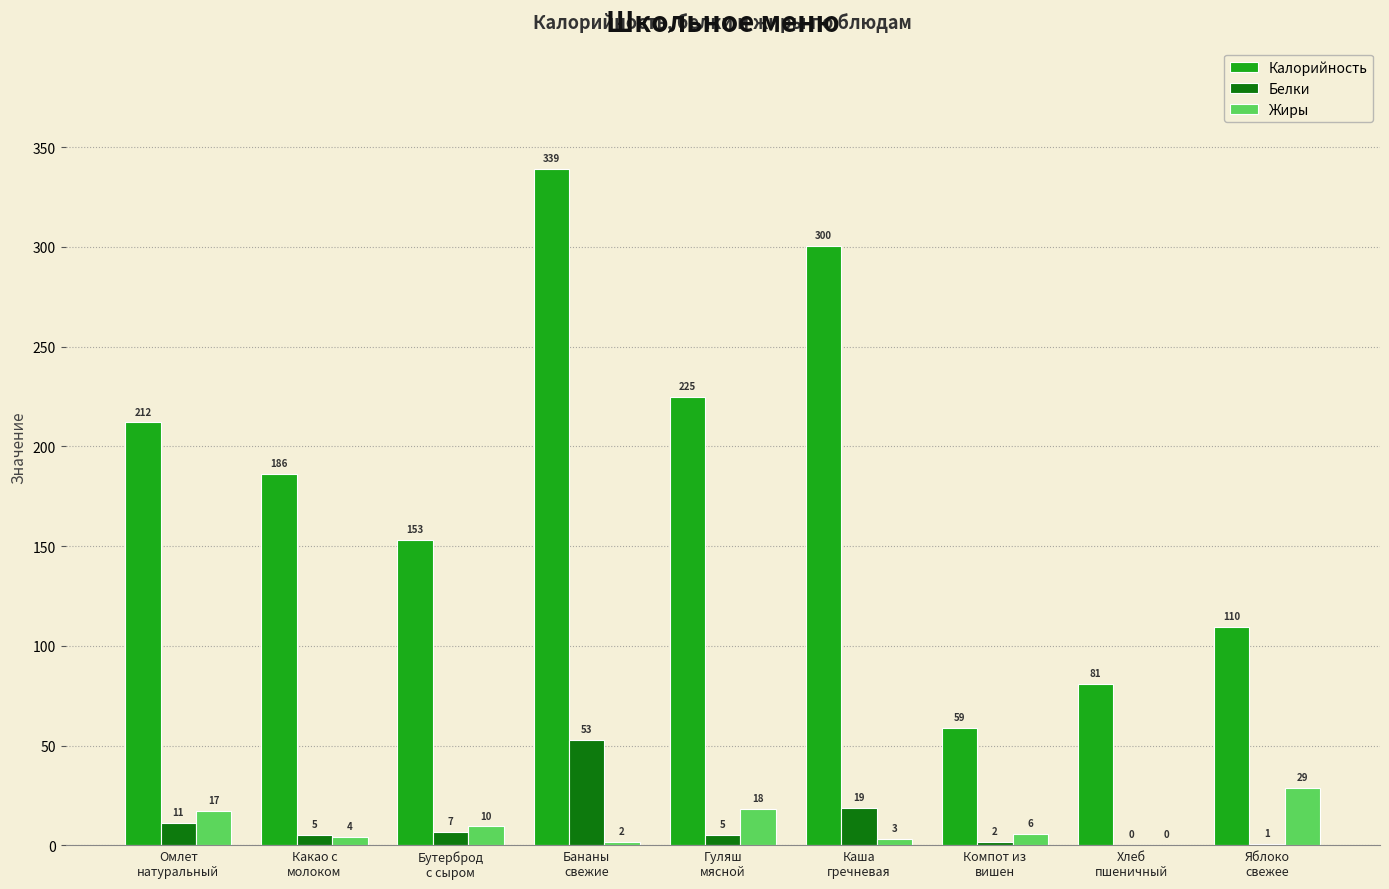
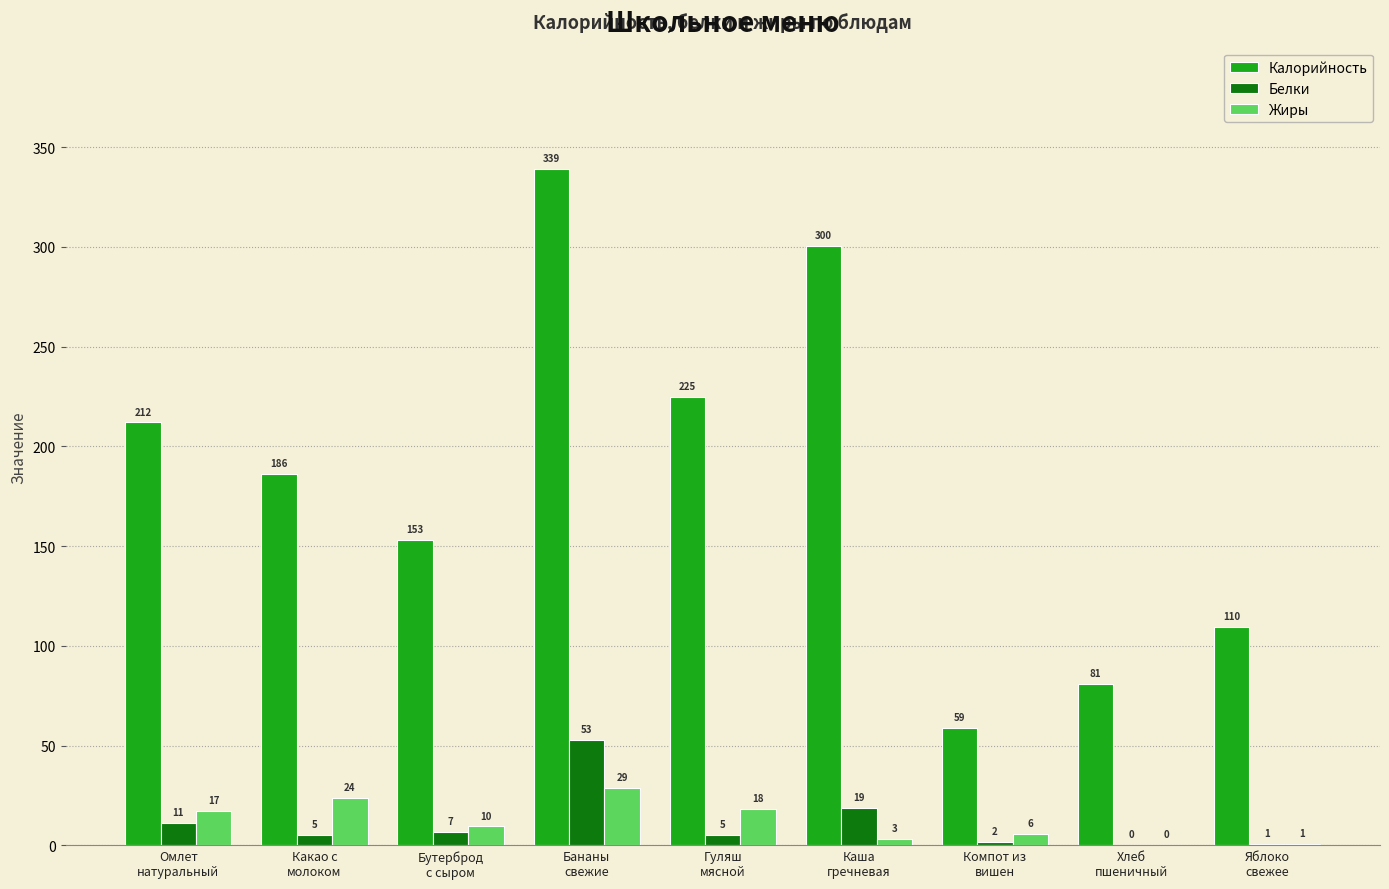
  {
    "Жиры": {
      "Омлет натуральный": 17,
-     "Какао с молоком": 4,
+     "Какао с молоком": 24,
      "Бутерброд с сыром": 10,
-     "Бананы свежие": 2,
+     "Бананы свежие": 29,
      "Гуляш мясной": 18,
      "Каша гречневая": 3,
      "Компот из вишен": 6,
      "Хлеб пшеничный": 0,
-     "Яблоко свежее": 29
+     "Яблоко свежее": 1
    }
  }
